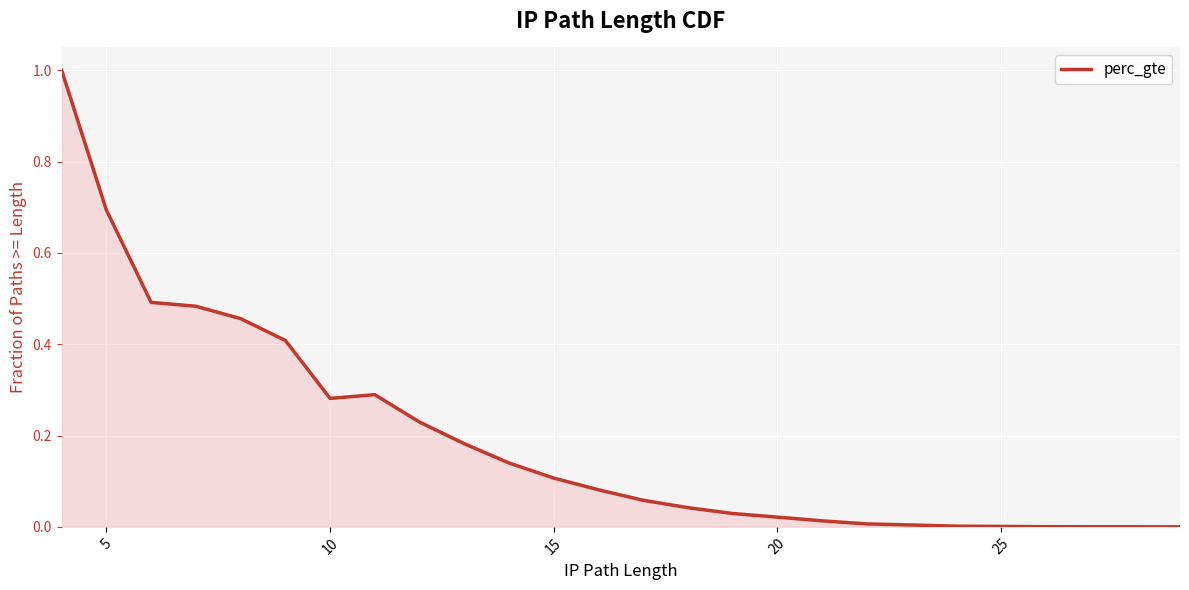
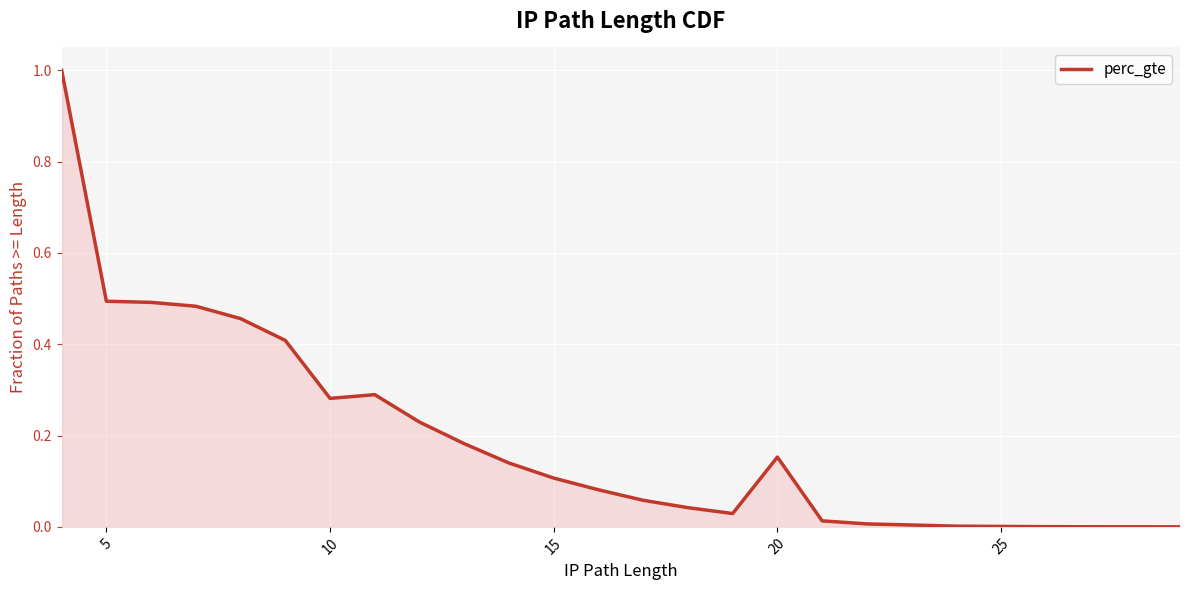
  {
-   "5": 0.69,
+   "5": 0.49,
    "10": 0.28,
    "15": 0.11,
-   "20": 0.02,
+   "20": 0.15,
    "25": 0.00
  }
